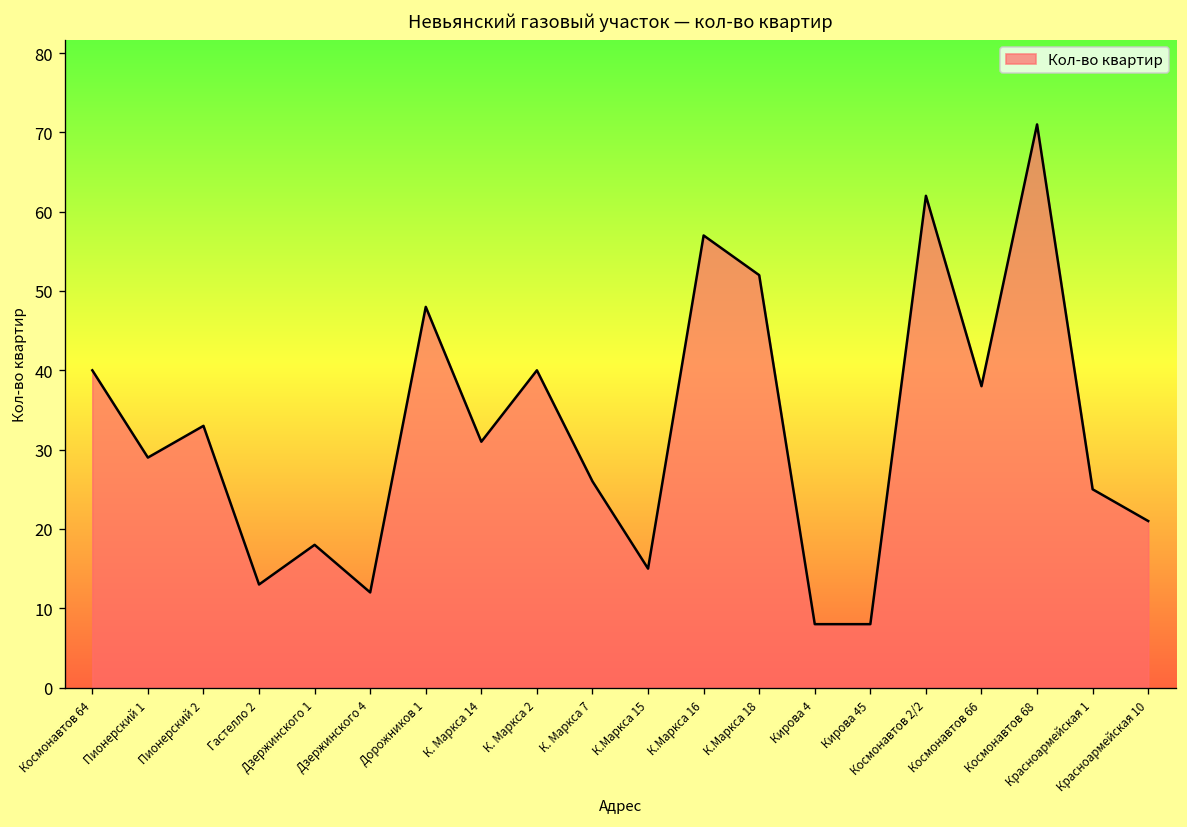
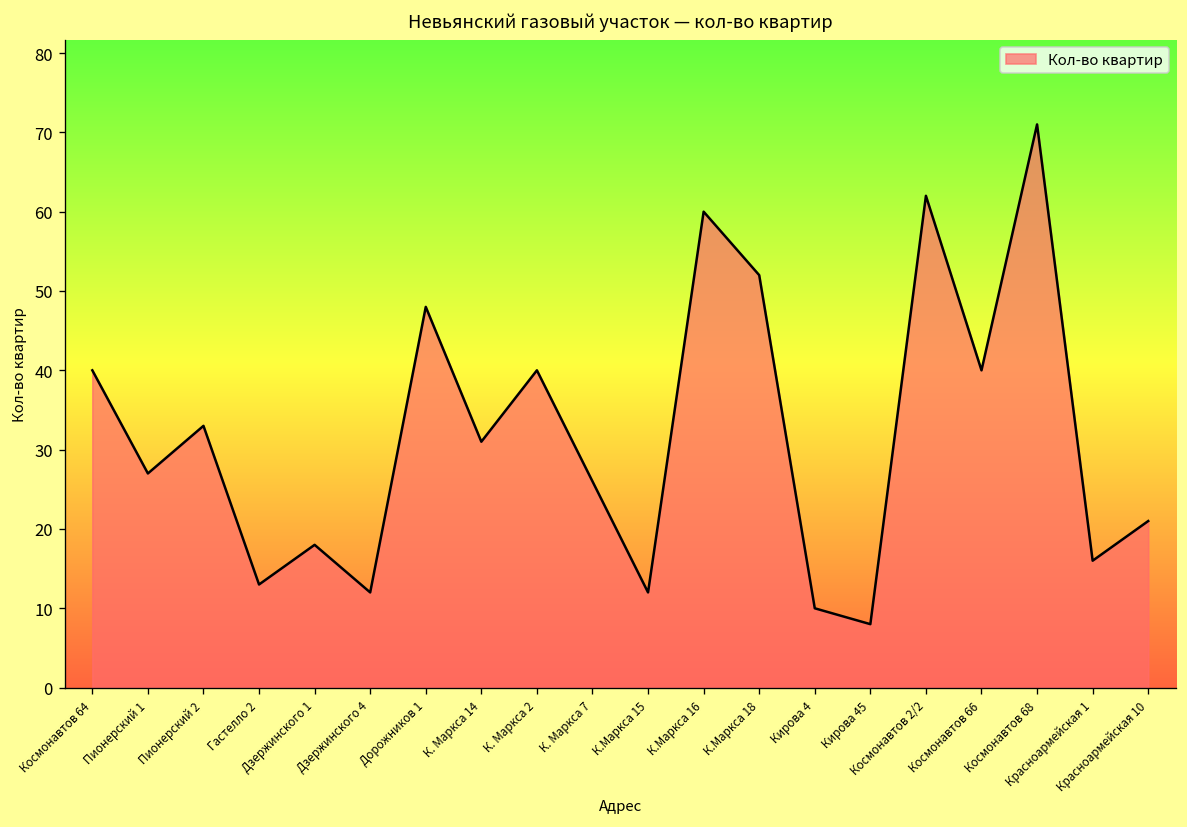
  {
    "Космонавтов 64": 40,
-   "Пионерский 1": 29,
+   "Пионерский 1": 27,
    "Пионерский 2": 33,
    "Гастелло 2": 13,
    "Дзержинского 1": 18,
    "Дзержинского 4": 12,
    "Дорожников 1": 48,
    "К. Маркса 14": 31,
    "К. Маркса 2": 40,
    "К. Маркса 7": 26,
-   "К.Маркса 15": 15,
-   "К.Маркса 16": 57,
+   "К.Маркса 15": 12,
+   "К.Маркса 16": 60,
    "К.Маркса 18": 52,
-   "Кирова 4": 8,
+   "Кирова 4": 10,
    "Кирова 45": 8,
    "Космонавтов 2/2": 62,
-   "Космонавтов 66": 38,
+   "Космонавтов 66": 40,
    "Космонавтов 68": 71,
-   "Красноармейская 1": 25,
+   "Красноармейская 1": 16,
    "Красноармейская 10": 21
  }
